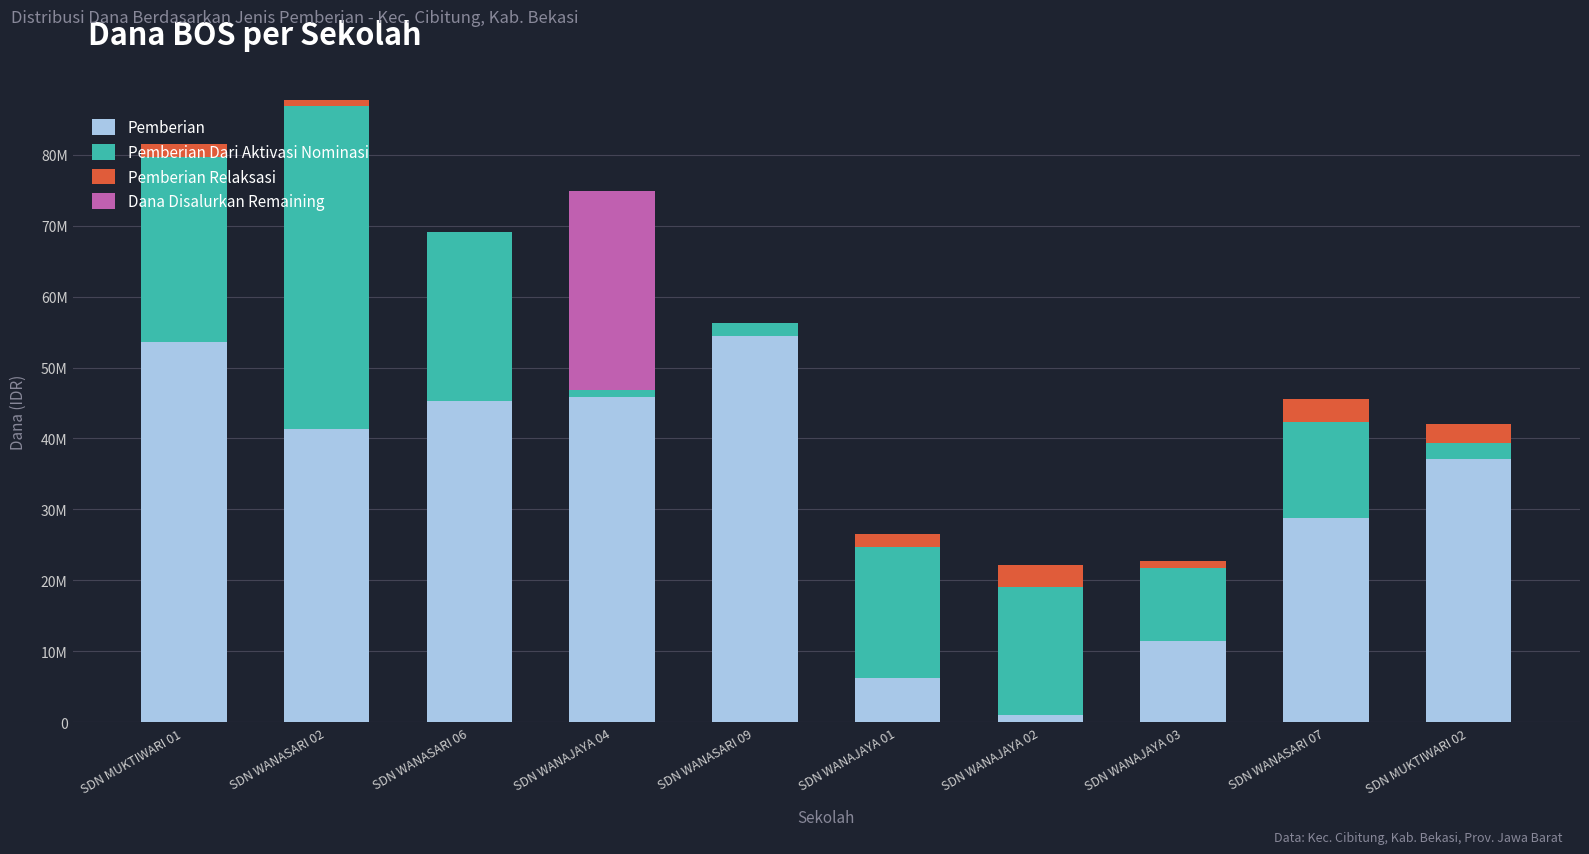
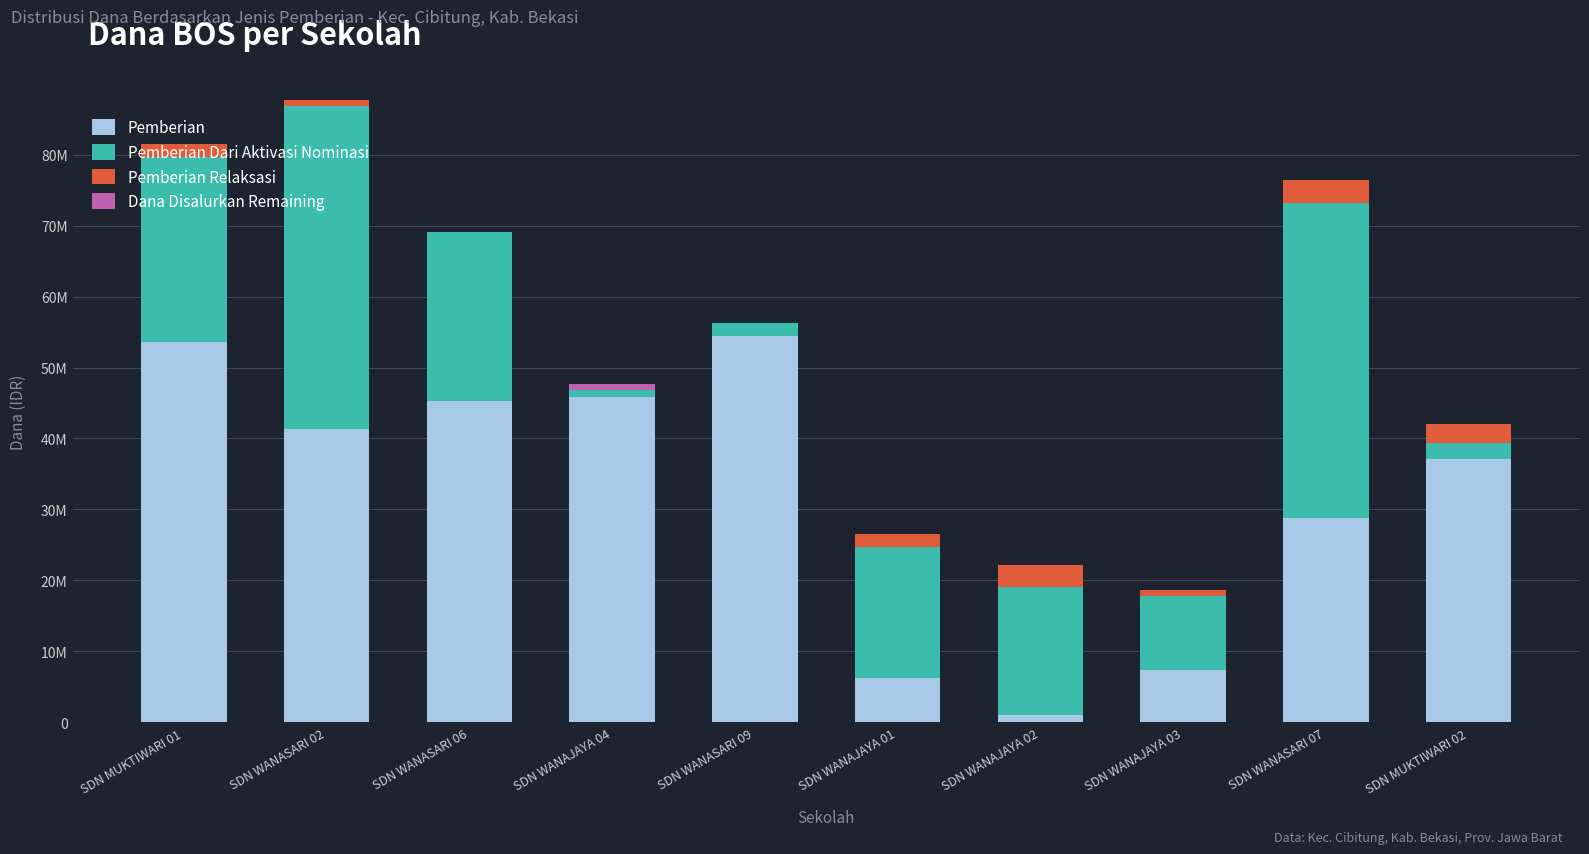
  {
    "Pemberian": {
      "SDN MUKTIWARI 01": 54000000,
      "SDN WANASARI 02": 41000000,
      "SDN WANASARI 06": 45000000,
      "SDN WANAJAYA 04": 46000000,
      "SDN WANASARI 09": 54000000,
      "SDN WANAJAYA 01": 6000000,
      "SDN WANAJAYA 02": 1000000,
-     "SDN WANAJAYA 03": 11000000,
+     "SDN WANAJAYA 03": 7000000,
      "SDN WANASARI 07": 29000000,
      "SDN MUKTIWARI 02": 37000000
    },
    "Pemberian Dari Aktivasi Nominasi": {
      "SDN MUKTIWARI 01": 26000000,
      "SDN WANASARI 02": 45000000,
      "SDN WANASARI 06": 24000000,
      "SDN WANAJAYA 04": 1000000,
      "SDN WANASARI 09": 2000000,
      "SDN WANAJAYA 01": 18000000,
      "SDN WANAJAYA 02": 18000000,
      "SDN WANAJAYA 03": 10000000,
-     "SDN WANASARI 07": 14000000,
+     "SDN WANASARI 07": 44000000,
      "SDN MUKTIWARI 02": 2000000
    },
    "Pemberian Relaksasi": {
      "SDN MUKTIWARI 01": 2000000,
      "SDN WANASARI 02": 1000000,
      "SDN WANASARI 06": 0,
      "SDN WANAJAYA 04": 0,
      "SDN WANASARI 09": 0,
      "SDN WANAJAYA 01": 2000000,
      "SDN WANAJAYA 02": 3000000,
      "SDN WANAJAYA 03": 1000000,
      "SDN WANASARI 07": 3000000,
      "SDN MUKTIWARI 02": 3000000
    },
    "Dana Disalurkan Remaining": {
      "SDN MUKTIWARI 01": 0,
      "SDN WANASARI 02": 0,
      "SDN WANASARI 06": 0,
-     "SDN WANAJAYA 04": 28000000,
+     "SDN WANAJAYA 04": 1000000,
      "SDN WANASARI 09": 0,
      "SDN WANAJAYA 01": 0,
      "SDN WANAJAYA 02": 0,
      "SDN WANAJAYA 03": 0,
      "SDN WANASARI 07": 0,
      "SDN MUKTIWARI 02": 0
    }
  }
